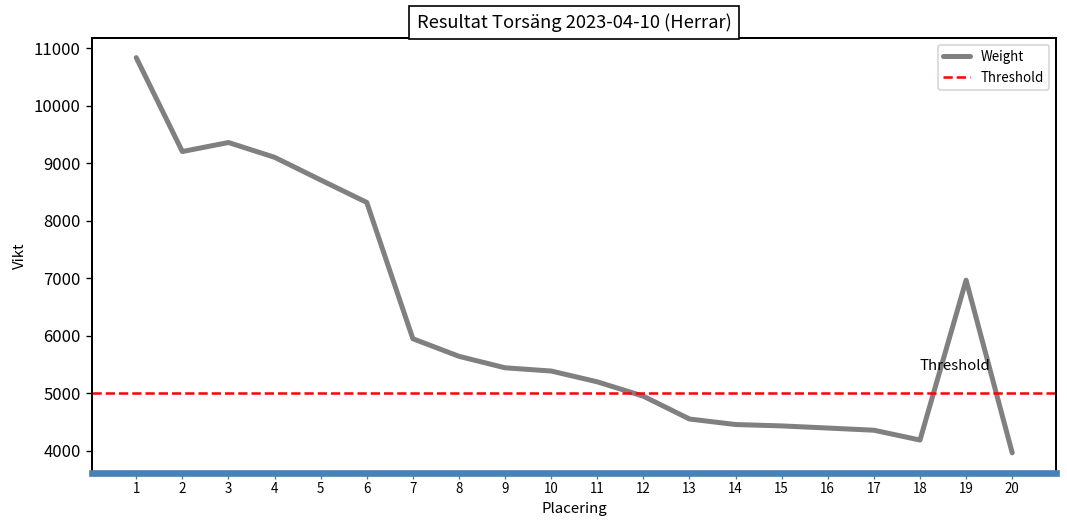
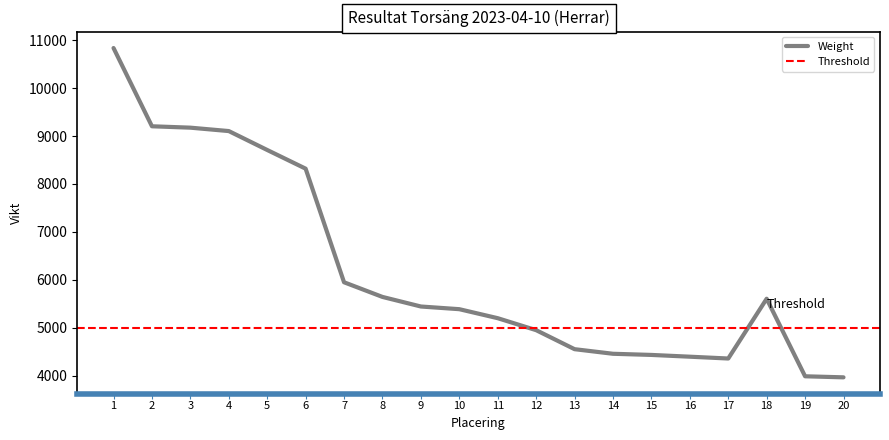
  {
    "1": 10800,
    "2": 9200,
-   "3": 9400,
+   "3": 9200,
    "4": 9100,
    "5": 8700,
    "6": 8300,
    "7": 5900,
    "8": 5600,
    "9": 5400,
    "10": 5400,
    "11": 5200,
    "12": 4900,
    "13": 4600,
    "14": 4500,
    "15": 4400,
    "16": 4400,
    "17": 4400,
-   "18": 4200,
-   "19": 7000,
+   "18": 5600,
+   "19": 4000,
    "20": 4000
  }
